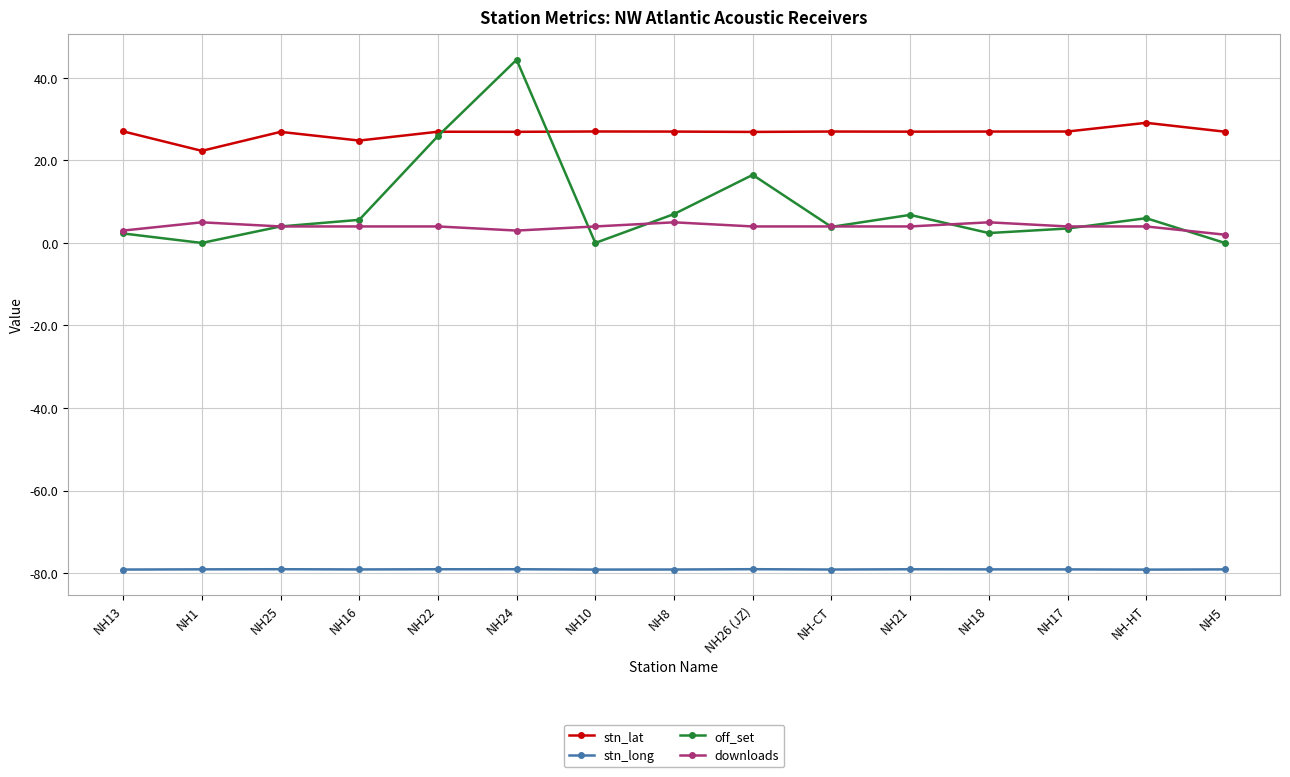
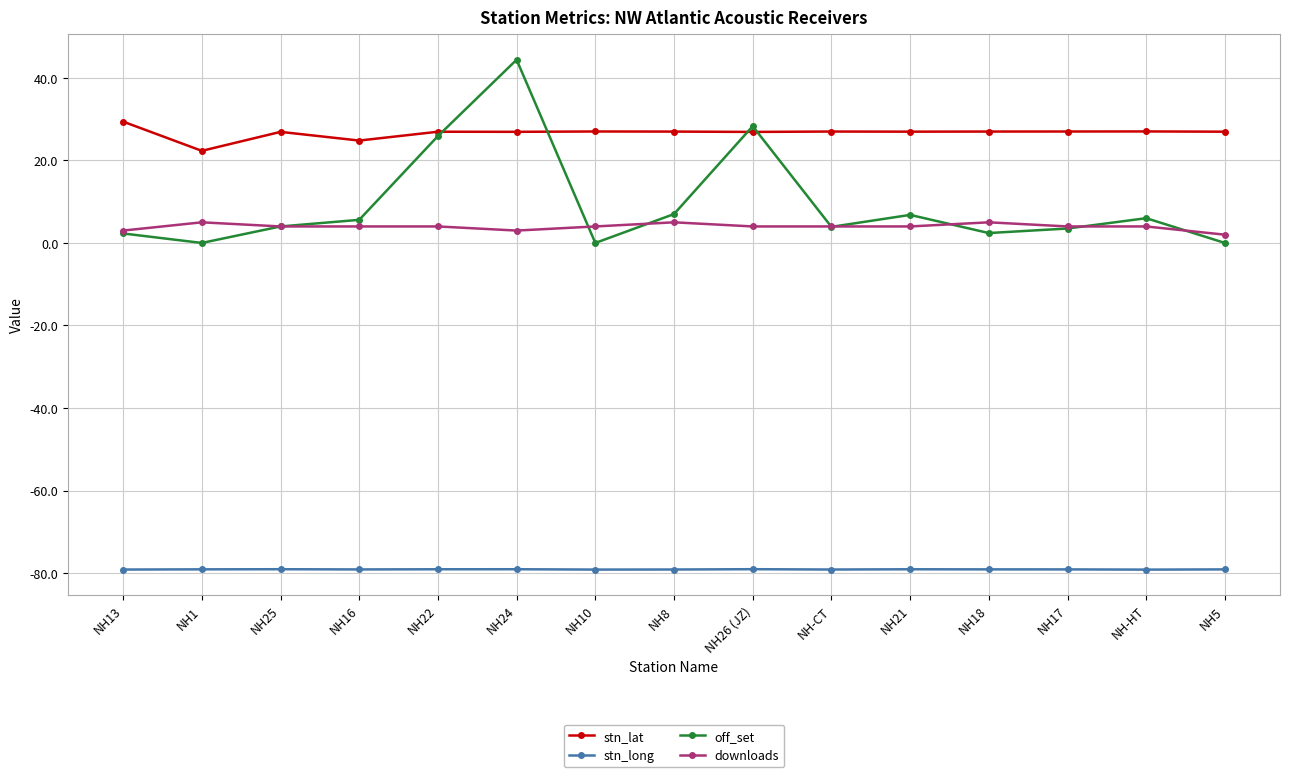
  {
    "stn_lat": {
-     "NH13": 27,
+     "NH13": 29,
      "NH1": 22,
      "NH25": 27,
      "NH16": 25,
      "NH22": 27,
      "NH24": 27,
      "NH10": 27,
      "NH8": 27,
      "NH26 (JZ)": 27,
      "NH-CT": 27,
      "NH21": 27,
      "NH18": 27,
      "NH17": 27,
-     "NH-HT": 29,
+     "NH-HT": 27,
      "NH5": 27
    },
    "stn_long": {
      "NH13": -79,
      "NH1": -79,
      "NH25": -79,
      "NH16": -79,
      "NH22": -79,
      "NH24": -79,
      "NH10": -79,
      "NH8": -79,
      "NH26 (JZ)": -79,
      "NH-CT": -79,
      "NH21": -79,
      "NH18": -79,
      "NH17": -79,
      "NH-HT": -79,
      "NH5": -79
    },
    "off_set": {
      "NH13": 2,
      "NH1": 0,
      "NH16": 6,
      "NH22": 26,
      "NH24": 44,
      "NH10": 0,
      "NH8": 7,
-     "NH26 (JZ)": 17,
+     "NH26 (JZ)": 28,
      "NH21": 7,
      "NH18": 2,
      "NH-HT": 6,
      "NH5": 0
    },
    "downloads": {
      "NH13": 3,
      "NH1": 5,
      "NH16": 4,
      "NH22": 4,
      "NH24": 3,
      "NH10": 4,
      "NH8": 5,
      "NH26 (JZ)": 4,
      "NH21": 4,
      "NH18": 5,
      "NH-HT": 4,
      "NH5": 2
    }
  }
